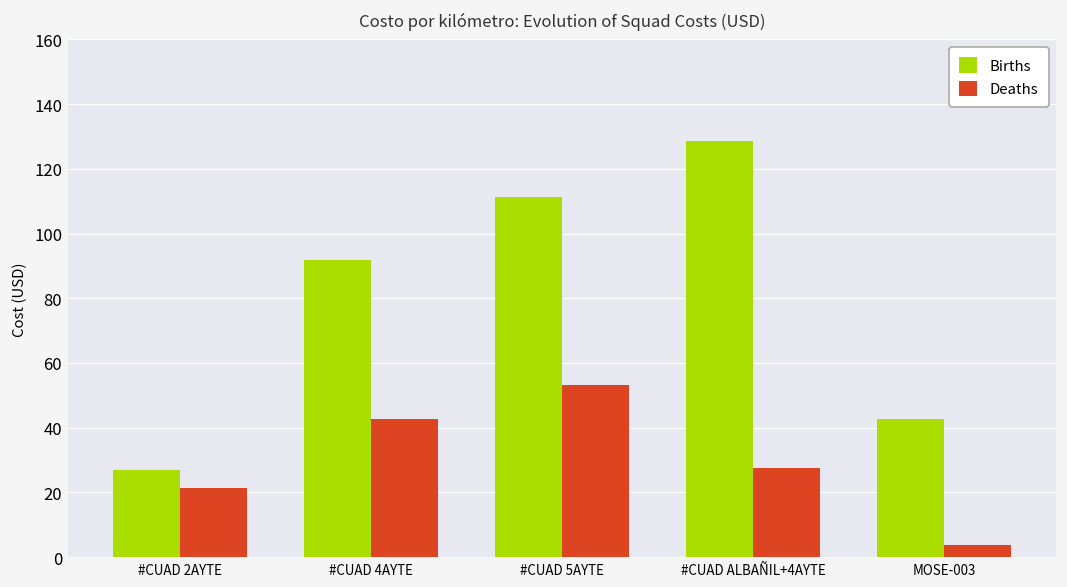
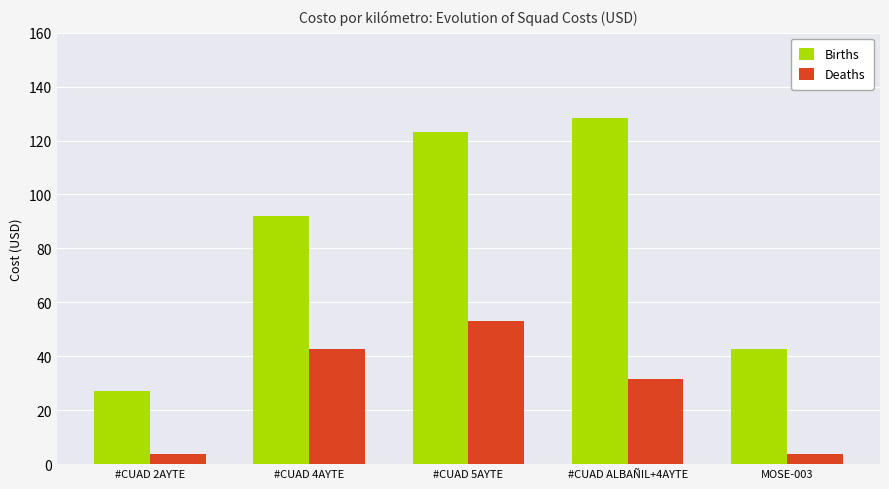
  {
    "Births": {
      "#CUAD 2AYTE": 27,
      "#CUAD 4AYTE": 92,
-     "#CUAD 5AYTE": 111,
+     "#CUAD 5AYTE": 123,
      "#CUAD ALBAÑIL+4AYTE": 128,
      "MOSE-003": 43
    },
    "Deaths": {
-     "#CUAD 2AYTE": 21,
+     "#CUAD 2AYTE": 4,
      "#CUAD 4AYTE": 43,
      "#CUAD 5AYTE": 53,
-     "#CUAD ALBAÑIL+4AYTE": 27,
+     "#CUAD ALBAÑIL+4AYTE": 31,
      "MOSE-003": 4
    }
  }
